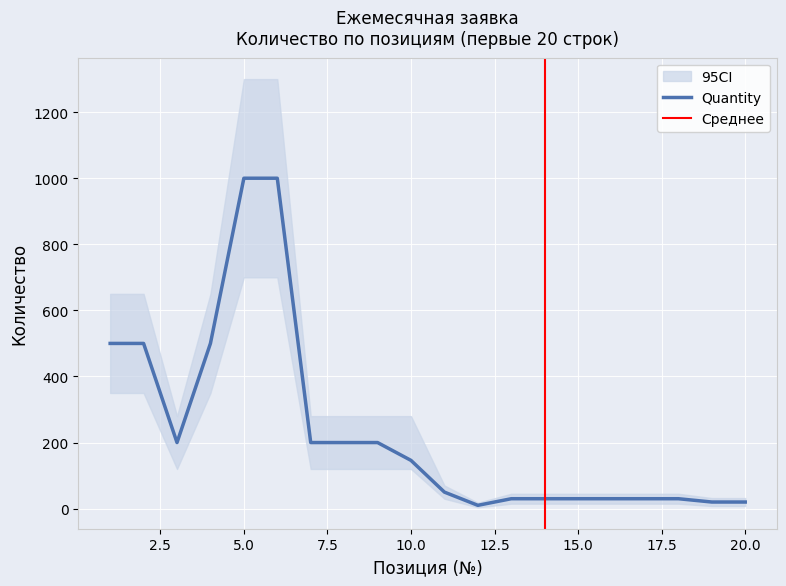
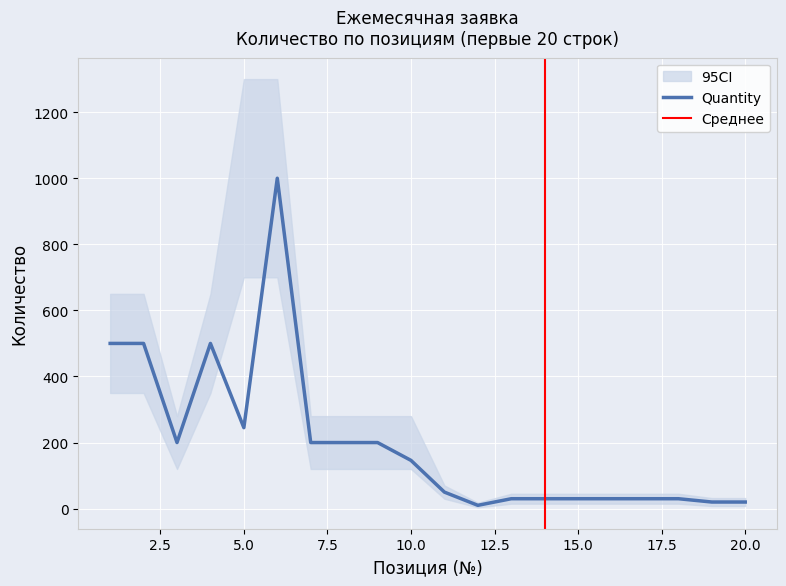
  {
    "Quantity": {
-     "5.0": 1000,
+     "5.0": 250,
      "10.0": 150,
      "15.0": 30,
      "20.0": 20
    }
  }
